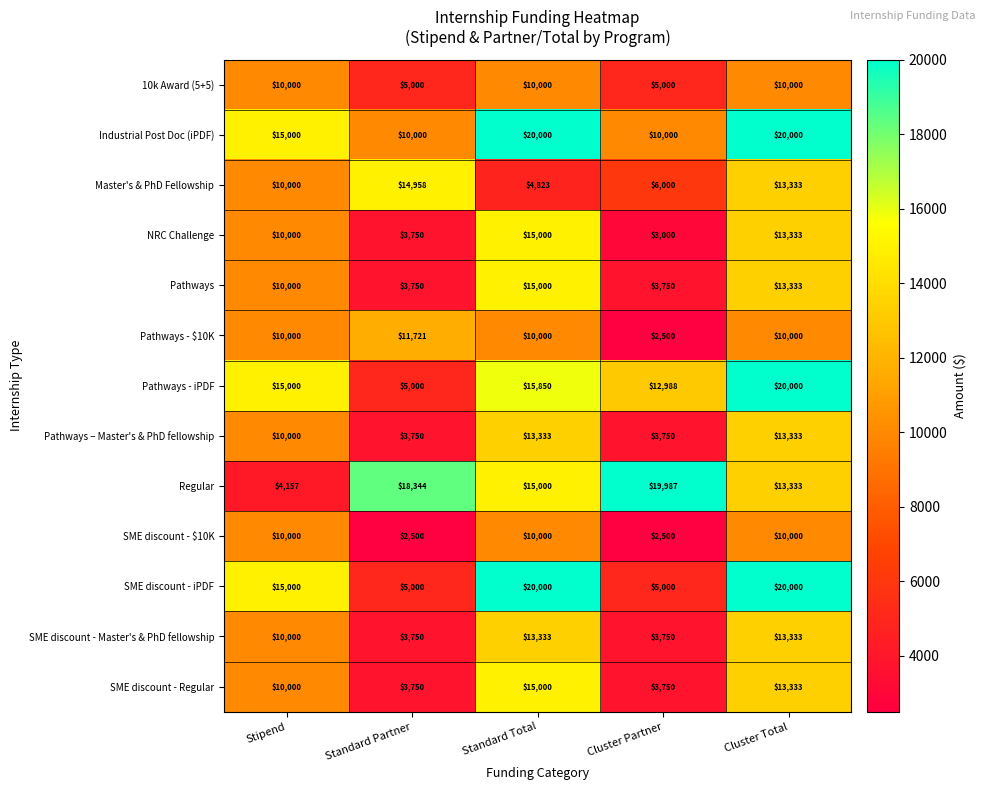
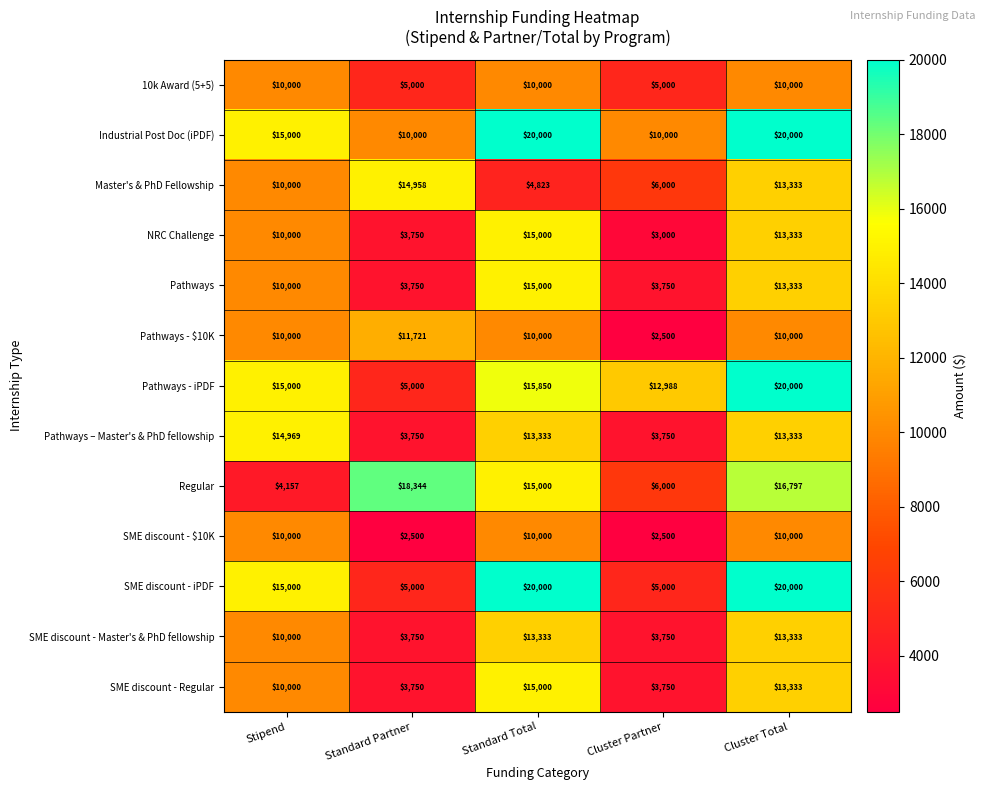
  {
    "10k Award (5+5)": {
      "Stipend": "$10,000",
      "Standard Partner": "$5,000",
      "Standard Total": "$10,000",
      "Cluster Partner": "$5,000",
      "Cluster Total": "$10,000"
    },
    "Industrial Post Doc (iPDF)": {
      "Stipend": "$15,000",
      "Standard Partner": "$10,000",
      "Standard Total": "$20,000",
      "Cluster Partner": "$10,000",
      "Cluster Total": "$20,000"
    },
    "Master's & PhD Fellowship": {
      "Stipend": "$10,000",
      "Standard Partner": "$14,958",
      "Standard Total": "$4,823",
      "Cluster Partner": "$6,000",
      "Cluster Total": "$13,333"
    },
    "NRC Challenge": {
      "Stipend": "$10,000",
      "Standard Partner": "$3,750",
      "Standard Total": "$15,000",
      "Cluster Partner": "$3,000",
      "Cluster Total": "$13,333"
    },
    "Pathways": {
      "Stipend": "$10,000",
      "Standard Partner": "$3,750",
      "Standard Total": "$15,000",
      "Cluster Partner": "$3,750",
      "Cluster Total": "$13,333"
    },
    "Pathways - $10K": {
      "Stipend": "$10,000",
      "Standard Partner": "$11,721",
      "Standard Total": "$10,000",
      "Cluster Partner": "$2,500",
      "Cluster Total": "$10,000"
    },
    "Pathways - iPDF": {
      "Stipend": "$15,000",
      "Standard Partner": "$5,000",
      "Standard Total": "$15,850",
      "Cluster Partner": "$12,988",
      "Cluster Total": "$20,000"
    },
    "Pathways – Master's & PhD fellowship": {
-     "Stipend": "$10,000",
+     "Stipend": "$14,969",
      "Standard Partner": "$3,750",
      "Standard Total": "$13,333",
      "Cluster Partner": "$3,750",
      "Cluster Total": "$13,333"
    },
    "Regular": {
      "Stipend": "$4,157",
      "Standard Partner": "$18,344",
      "Standard Total": "$15,000",
-     "Cluster Partner": "$19,987",
-     "Cluster Total": "$13,333"
+     "Cluster Partner": "$6,000",
+     "Cluster Total": "$16,797"
    },
    "SME discount - $10K": {
      "Stipend": "$10,000",
      "Standard Partner": "$2,500",
      "Standard Total": "$10,000",
      "Cluster Partner": "$2,500",
      "Cluster Total": "$10,000"
    },
    "SME discount - iPDF": {
      "Stipend": "$15,000",
      "Standard Partner": "$5,000",
      "Standard Total": "$20,000",
      "Cluster Partner": "$5,000",
      "Cluster Total": "$20,000"
    },
    "SME discount - Master's & PhD fellowship": {
      "Stipend": "$10,000",
      "Standard Partner": "$3,750",
      "Standard Total": "$13,333",
      "Cluster Partner": "$3,750",
      "Cluster Total": "$13,333"
    },
    "SME discount - Regular": {
      "Stipend": "$10,000",
      "Standard Partner": "$3,750",
      "Standard Total": "$15,000",
      "Cluster Partner": "$3,750",
      "Cluster Total": "$13,333"
    }
  }
